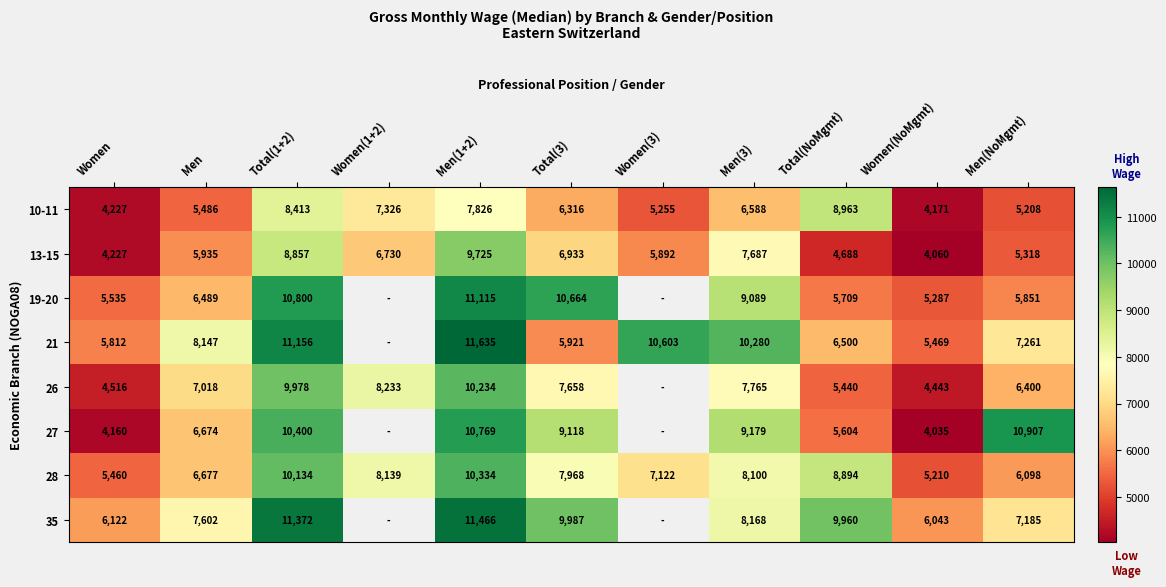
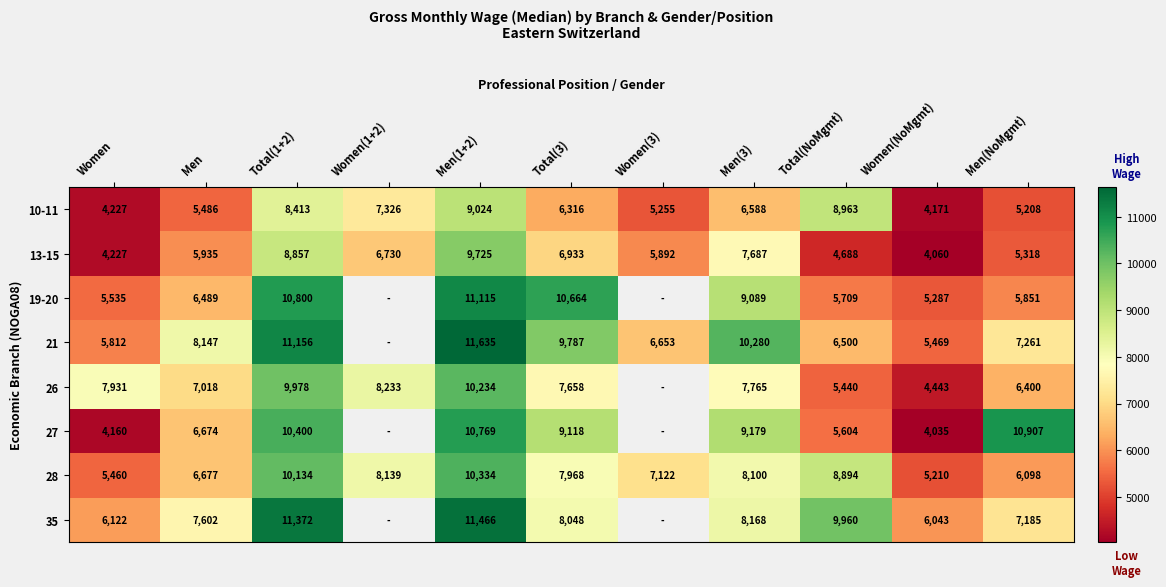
  {
    "10-11": {
      "Women": "4,227",
      "Men": "5,486",
      "Total(1+2)": "8,413",
      "Women(1+2)": "7,326",
-     "Men(1+2)": "7,826",
+     "Men(1+2)": "9,024",
      "Total(3)": "6,316",
      "Women(3)": "5,255",
      "Men(3)": "6,588",
      "Total(NoMgmt)": "8,963",
      "Women(NoMgmt)": "4,171",
      "Men(NoMgmt)": "5,208"
    },
    "13-15": {
      "Women": "4,227",
      "Men": "5,935",
      "Total(1+2)": "8,857",
      "Women(1+2)": "6,730",
      "Men(1+2)": "9,725",
      "Total(3)": "6,933",
      "Women(3)": "5,892",
      "Men(3)": "7,687",
      "Total(NoMgmt)": "4,688",
      "Women(NoMgmt)": "4,060",
      "Men(NoMgmt)": "5,318"
    },
    "19-20": {
      "Women": "5,535",
      "Men": "6,489",
      "Total(1+2)": "10,800",
      "Men(1+2)": "11,115",
      "Total(3)": "10,664",
      "Men(3)": "9,089",
      "Total(NoMgmt)": "5,709",
      "Women(NoMgmt)": "5,287",
      "Men(NoMgmt)": "5,851"
    },
    "21": {
      "Women": "5,812",
      "Men": "8,147",
      "Total(1+2)": "11,156",
      "Men(1+2)": "11,635",
-     "Total(3)": "5,921",
-     "Women(3)": "10,603",
+     "Total(3)": "9,787",
+     "Women(3)": "6,653",
      "Men(3)": "10,280",
      "Total(NoMgmt)": "6,500",
      "Women(NoMgmt)": "5,469",
      "Men(NoMgmt)": "7,261"
    },
    "26": {
-     "Women": "4,516",
+     "Women": "7,931",
      "Men": "7,018",
      "Total(1+2)": "9,978",
      "Women(1+2)": "8,233",
      "Men(1+2)": "10,234",
      "Total(3)": "7,658",
      "Men(3)": "7,765",
      "Total(NoMgmt)": "5,440",
      "Women(NoMgmt)": "4,443",
      "Men(NoMgmt)": "6,400"
    },
    "27": {
      "Women": "4,160",
      "Men": "6,674",
      "Total(1+2)": "10,400",
      "Men(1+2)": "10,769",
      "Total(3)": "9,118",
      "Men(3)": "9,179",
      "Total(NoMgmt)": "5,604",
      "Women(NoMgmt)": "4,035",
      "Men(NoMgmt)": "10,907"
    },
    "28": {
      "Women": "5,460",
      "Men": "6,677",
      "Total(1+2)": "10,134",
      "Women(1+2)": "8,139",
      "Men(1+2)": "10,334",
      "Total(3)": "7,968",
      "Women(3)": "7,122",
      "Men(3)": "8,100",
      "Total(NoMgmt)": "8,894",
      "Women(NoMgmt)": "5,210",
      "Men(NoMgmt)": "6,098"
    },
    "35": {
      "Women": "6,122",
      "Men": "7,602",
      "Total(1+2)": "11,372",
      "Men(1+2)": "11,466",
-     "Total(3)": "9,987",
+     "Total(3)": "8,048",
      "Men(3)": "8,168",
      "Total(NoMgmt)": "9,960",
      "Women(NoMgmt)": "6,043",
      "Men(NoMgmt)": "7,185"
    }
  }
